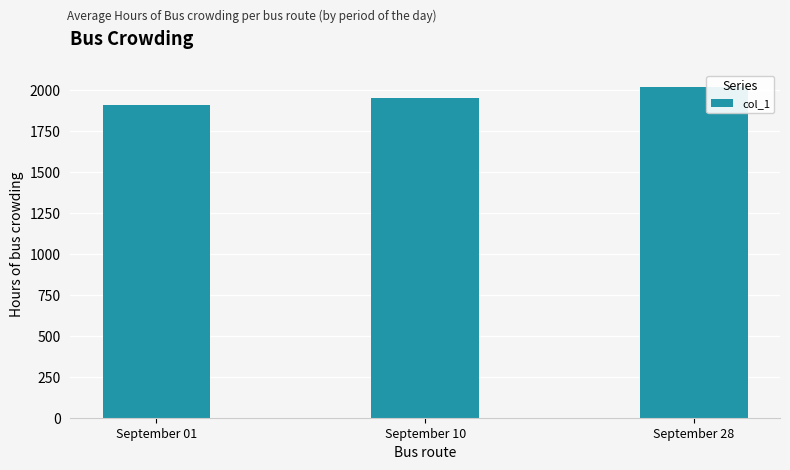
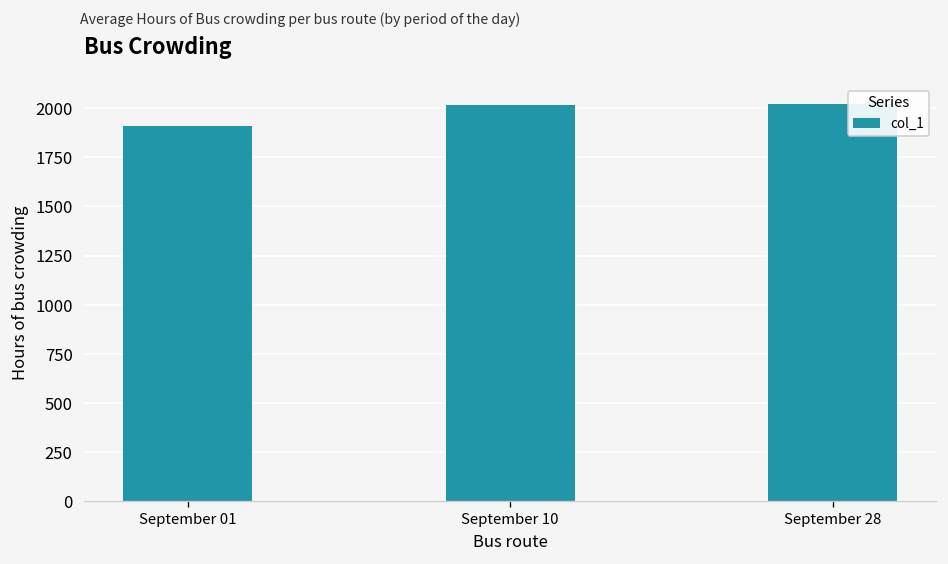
  {
    "September 01": 1910,
-   "September 10": 1960,
+   "September 10": 2020,
    "September 28": 2020
  }
